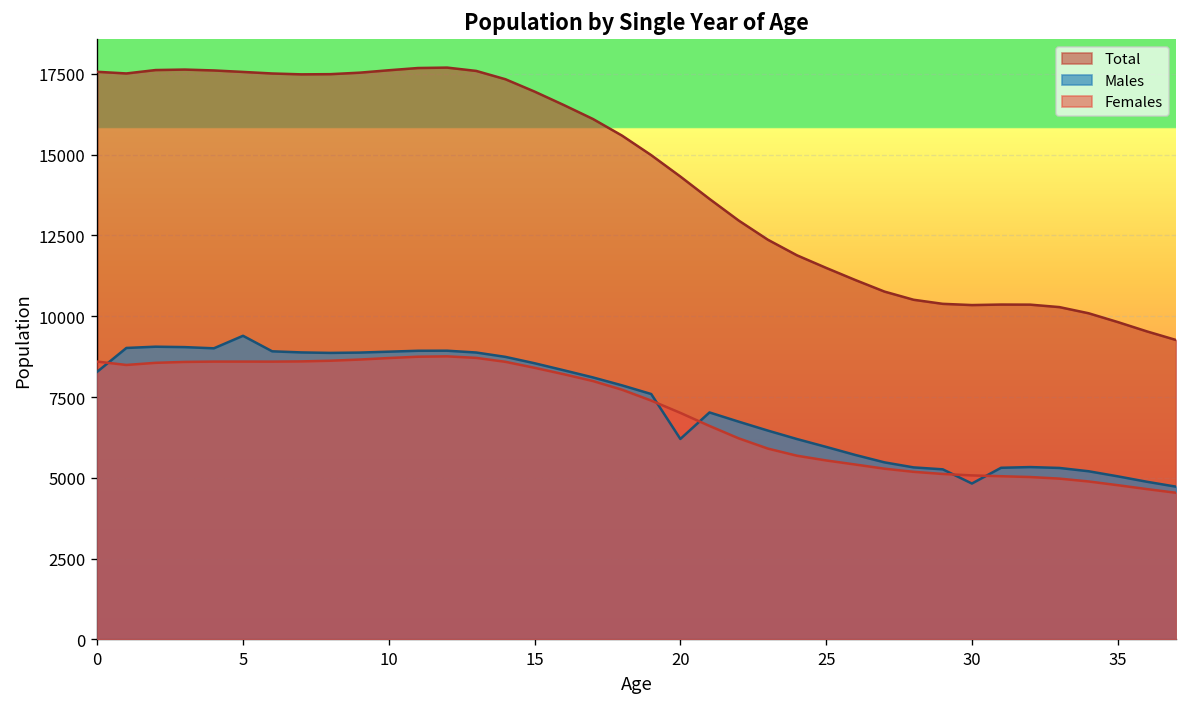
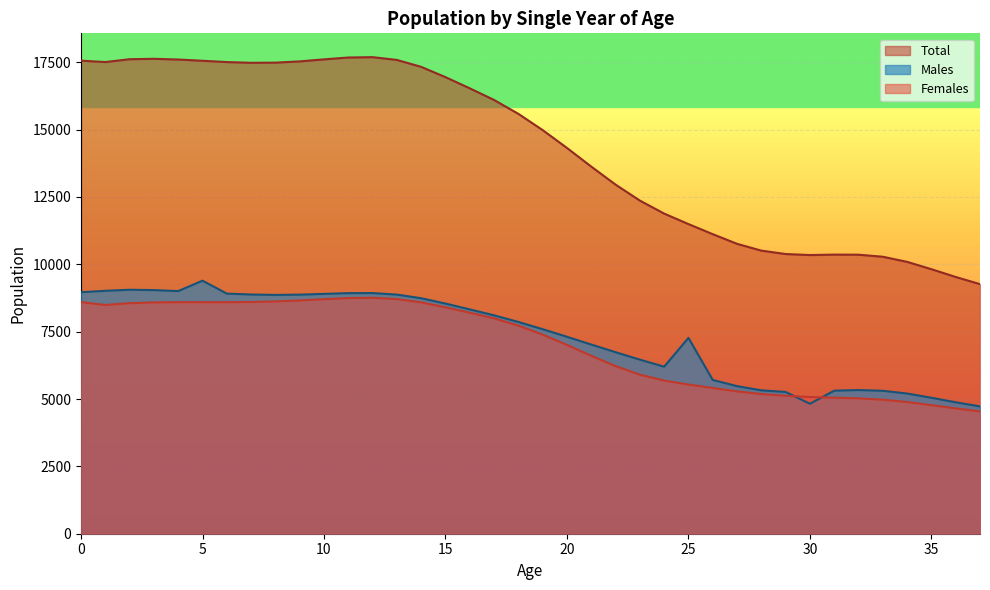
  {
    "Males": {
-     "0": 8300,
+     "0": 9000,
      "5": 9400,
      "10": 8900,
      "15": 8500,
-     "20": 6200,
-     "25": 6000,
+     "20": 7300,
+     "25": 7300,
      "30": 4800,
      "35": 5000
    }
  }
